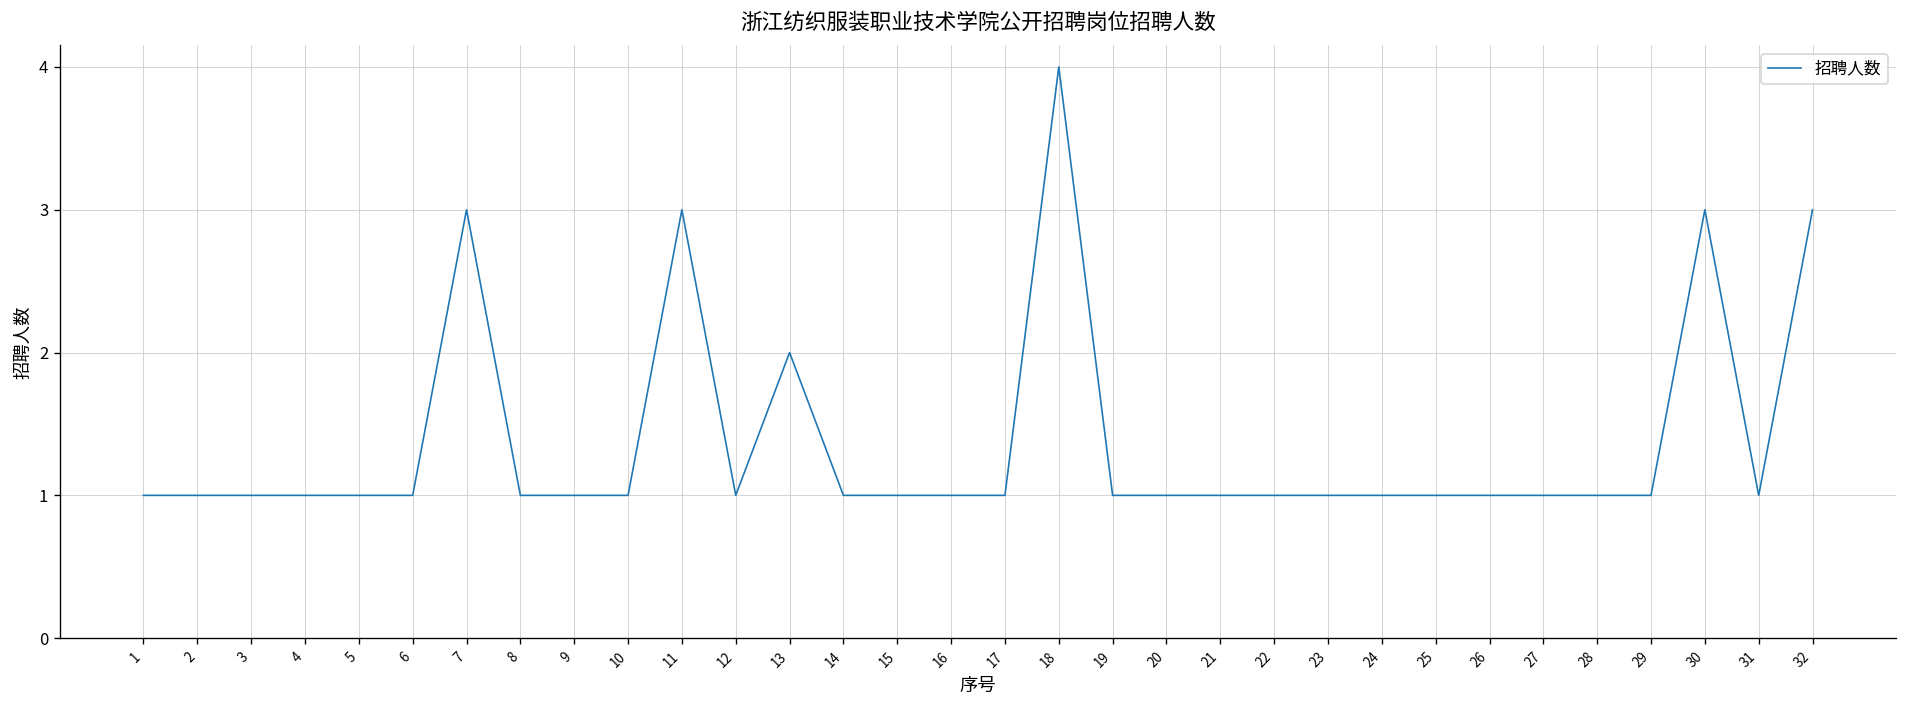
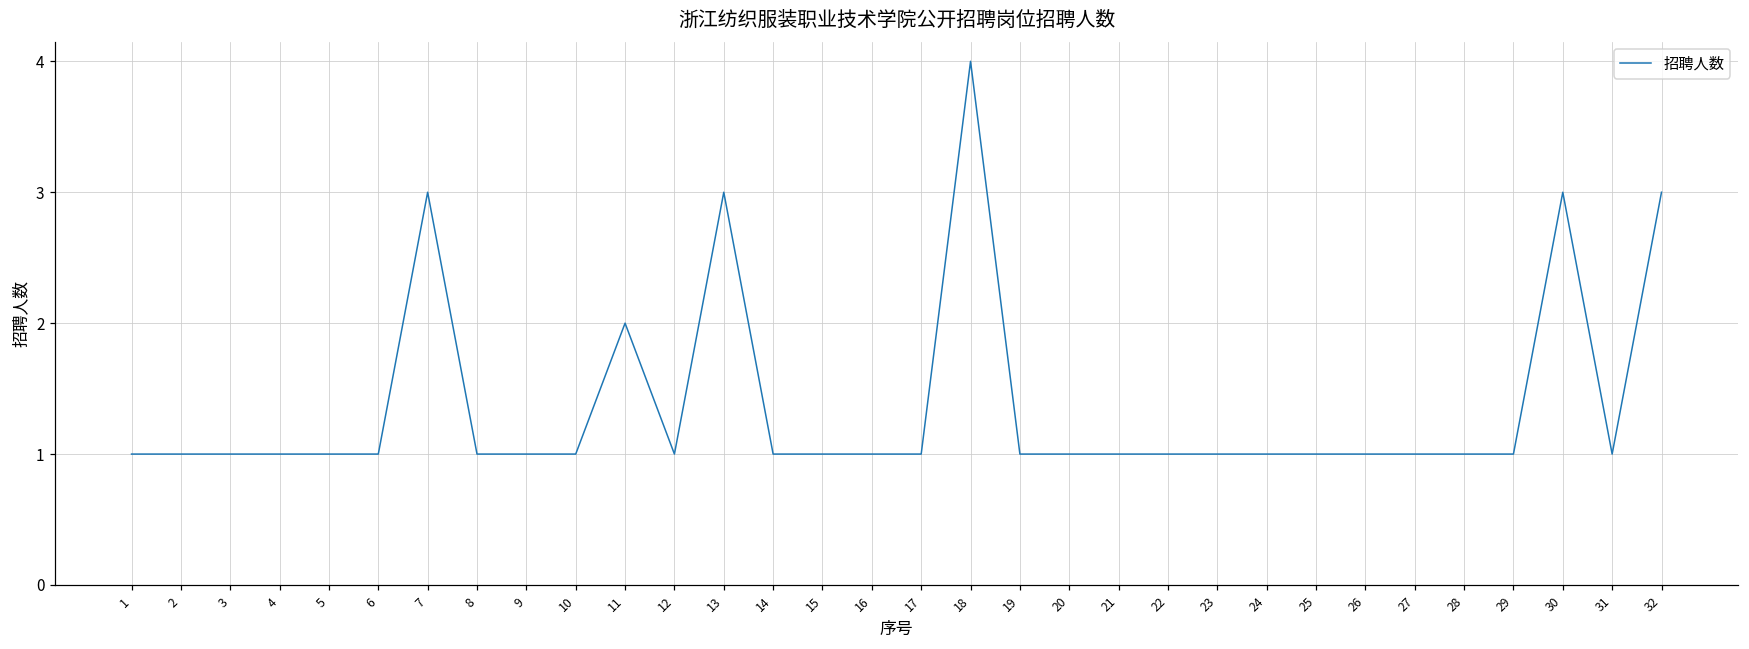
  {
    "1": 1,
    "2": 1,
    "3": 1,
    "4": 1,
    "5": 1,
    "6": 1,
    "7": 3,
    "8": 1,
    "9": 1,
    "10": 1,
-   "11": 3,
+   "11": 2,
    "12": 1,
-   "13": 2,
+   "13": 3,
    "14": 1,
    "15": 1,
    "16": 1,
    "17": 1,
    "18": 4,
    "19": 1,
    "20": 1,
    "21": 1,
    "22": 1,
    "23": 1,
    "24": 1,
    "25": 1,
    "26": 1,
    "27": 1,
    "28": 1,
    "29": 1,
    "30": 3,
    "31": 1,
    "32": 3
  }
